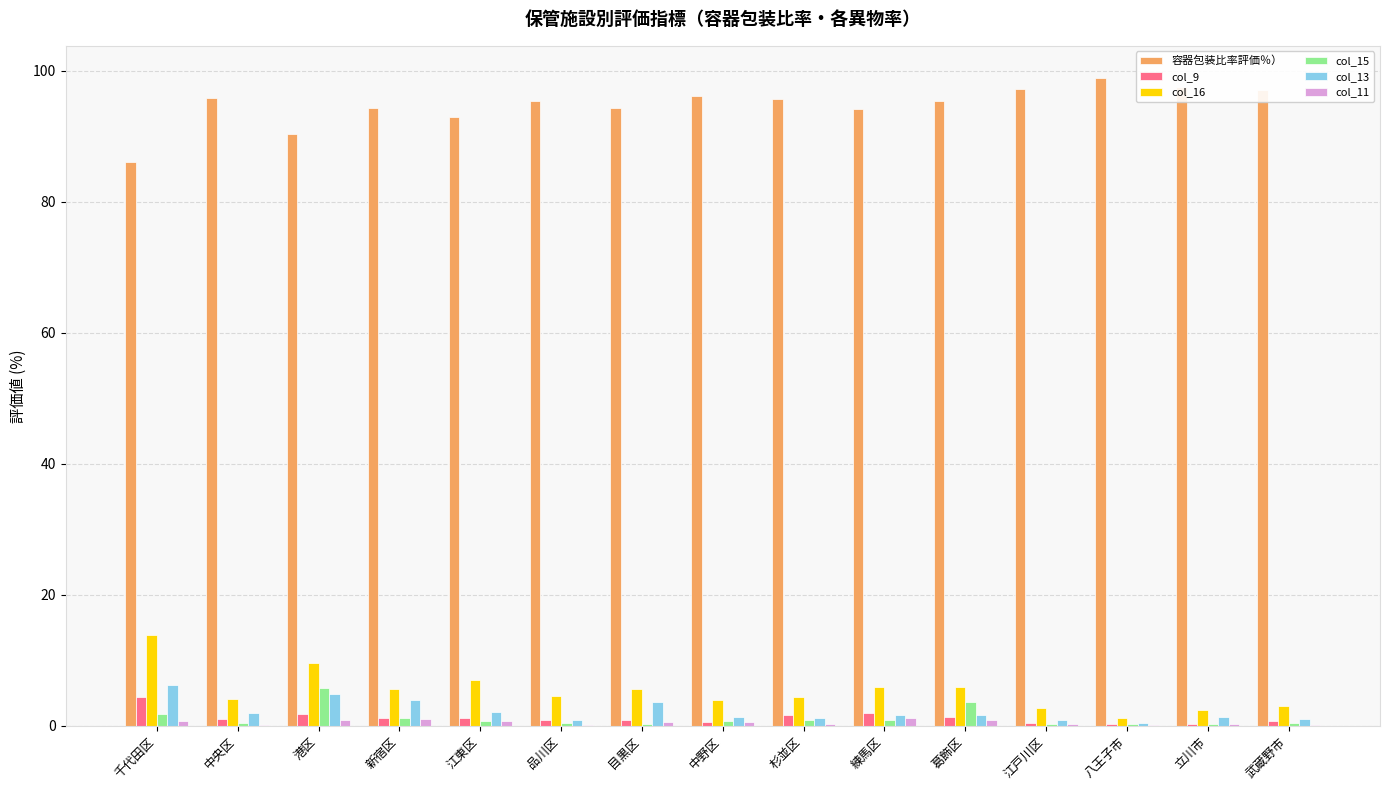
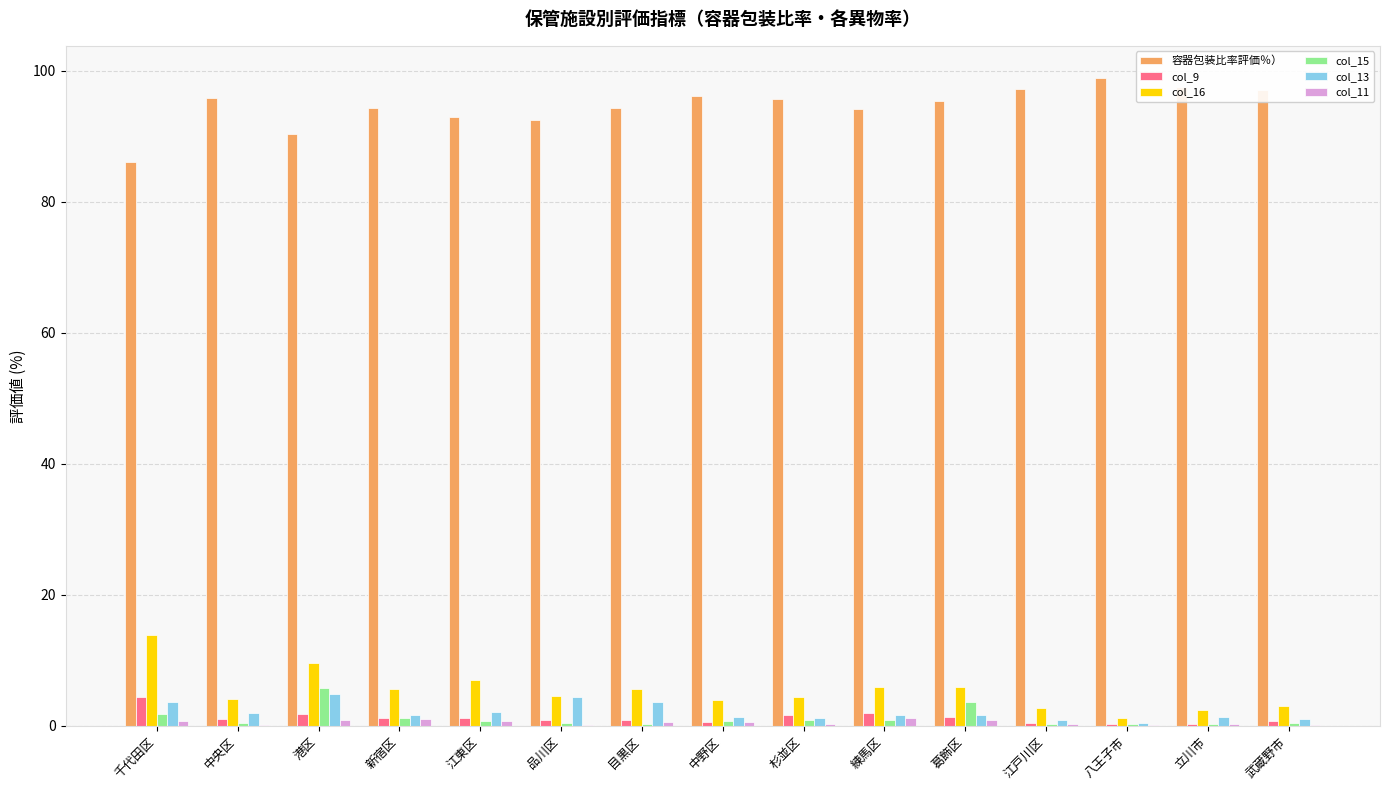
  {
    "容器包装比率評価％）": {
      "千代田区": 86,
      "中央区": 96,
      "港区": 90,
      "新宿区": 94,
      "江東区": 93,
-     "品川区": 95,
+     "品川区": 92,
      "目黒区": 94,
      "中野区": 96,
      "杉並区": 96,
      "練馬区": 94,
      "葛飾区": 95,
      "江戸川区": 97,
      "八王子市": 99
    },
    "col_9": {
      "千代田区": 4,
      "中央区": 1,
      "港区": 2,
      "新宿区": 1,
      "江東区": 1,
      "品川区": 1,
      "目黒区": 1,
      "中野区": 1,
      "杉並区": 2,
      "練馬区": 2,
      "葛飾区": 1,
      "江戸川区": 0,
      "武蔵野市": 1
    },
    "col_16": {
      "千代田区": 14,
      "中央区": 4,
      "港区": 10,
      "新宿区": 6,
      "江東区": 7,
      "品川区": 5,
      "目黒区": 6,
      "中野区": 4,
      "杉並区": 4,
      "練馬区": 6,
      "葛飾区": 6,
      "江戸川区": 3,
      "八王子市": 1,
      "立川市": 2,
      "武蔵野市": 3
    },
    "col_15": {
      "千代田区": 2,
      "中央区": 0,
      "港区": 6,
      "新宿区": 1,
      "江東区": 1,
      "中野区": 1,
      "杉並区": 1,
      "練馬区": 1,
      "葛飾区": 4,
      "武蔵野市": 0
    },
    "col_13": {
-     "千代田区": 6,
+     "千代田区": 4,
      "中央区": 2,
      "港区": 5,
-     "新宿区": 4,
+     "新宿区": 2,
      "江東区": 2,
-     "品川区": 1,
+     "品川区": 4,
      "目黒区": 4,
      "中野区": 1,
      "杉並区": 1,
      "練馬区": 2,
      "葛飾区": 2,
      "江戸川区": 1,
      "立川市": 1,
      "武蔵野市": 1
    },
    "col_11": {
      "千代田区": 1,
      "港区": 1,
      "新宿区": 1,
      "江東区": 1,
      "目黒区": 1,
      "中野区": 1,
      "練馬区": 1,
      "葛飾区": 1
    }
  }
